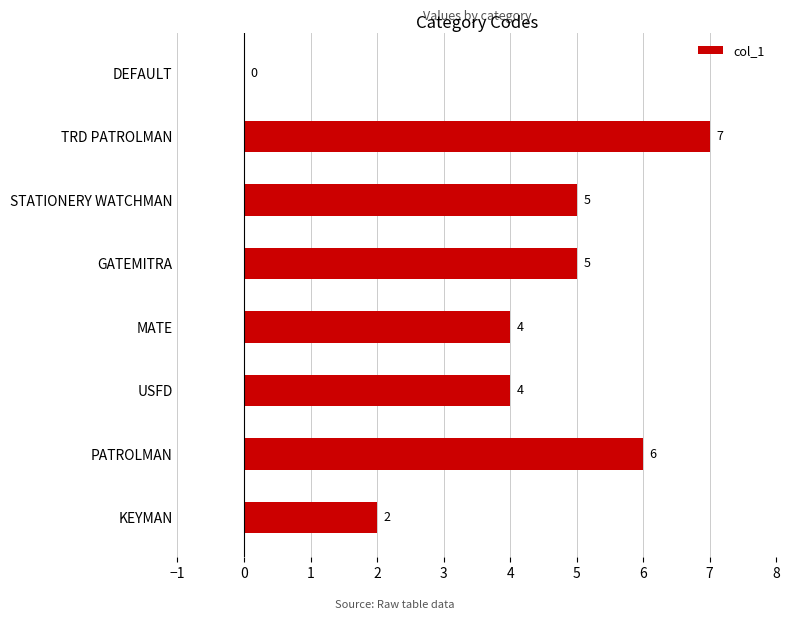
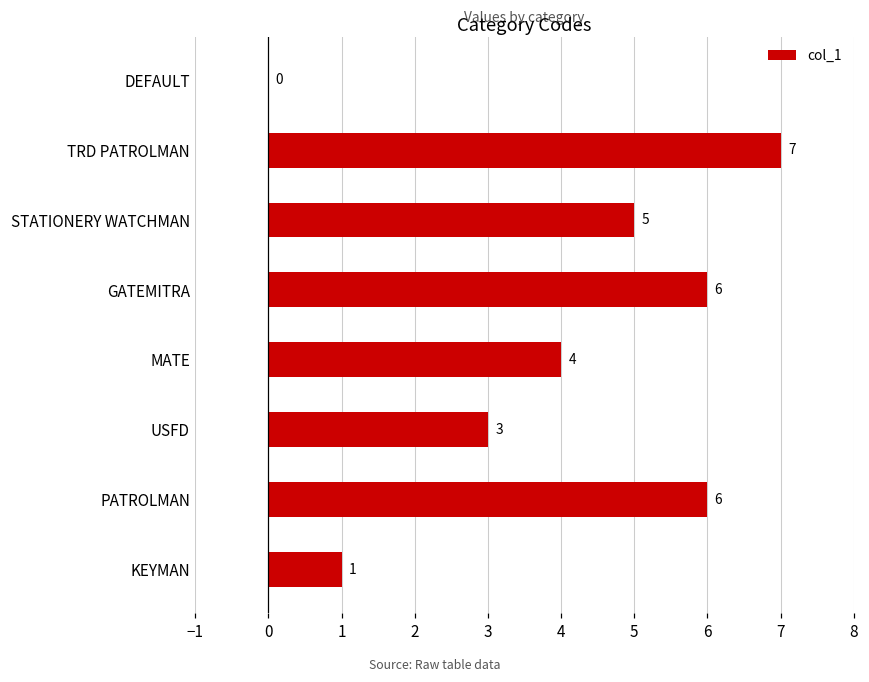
  {
    "DEFAULT": 0,
    "TRD PATROLMAN": 7,
    "STATIONERY WATCHMAN": 5,
-   "GATEMITRA": 5,
+   "GATEMITRA": 6,
    "MATE": 4,
-   "USFD": 4,
+   "USFD": 3,
    "PATROLMAN": 6,
-   "KEYMAN": 2
+   "KEYMAN": 1
  }
